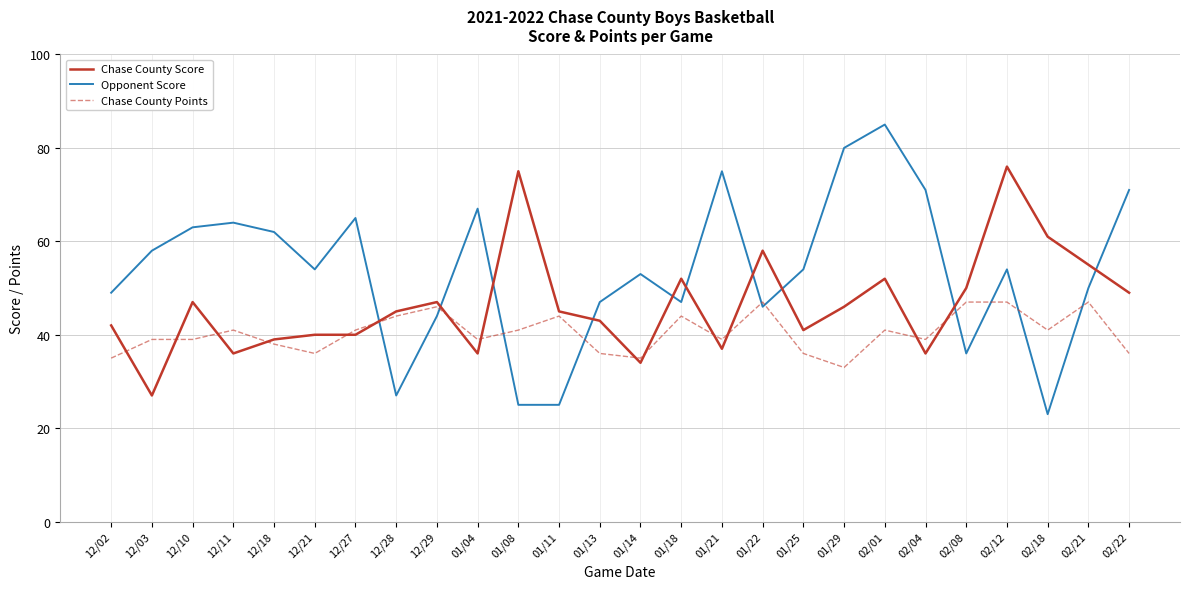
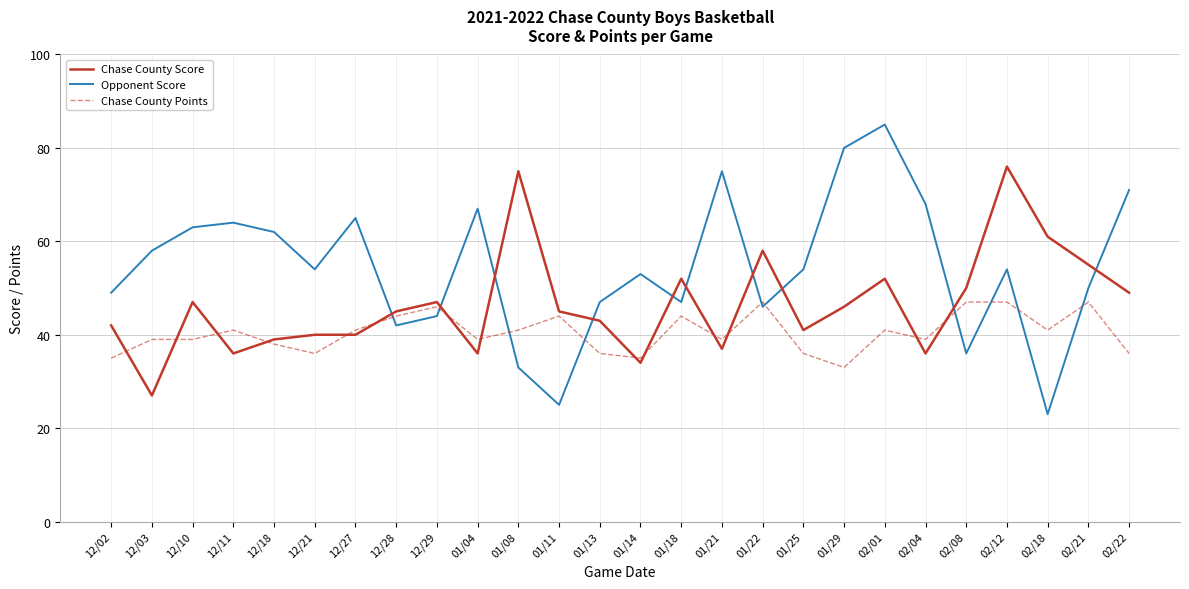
  {
    "Opponent Score": {
      "12/02": 49,
      "12/03": 58,
      "12/10": 63,
      "12/11": 64,
      "12/18": 62,
      "12/21": 54,
      "12/27": 65,
-     "12/28": 27,
+     "12/28": 42,
      "12/29": 44,
      "01/04": 67,
-     "01/08": 25,
+     "01/08": 33,
      "01/11": 25,
      "01/13": 47,
      "01/14": 53,
      "01/18": 47,
      "01/21": 75,
      "01/22": 46,
      "01/25": 54,
      "01/29": 80,
      "02/01": 85,
-     "02/04": 71,
+     "02/04": 68,
      "02/08": 36,
      "02/12": 54,
      "02/18": 23,
      "02/21": 50,
      "02/22": 71
    }
  }
